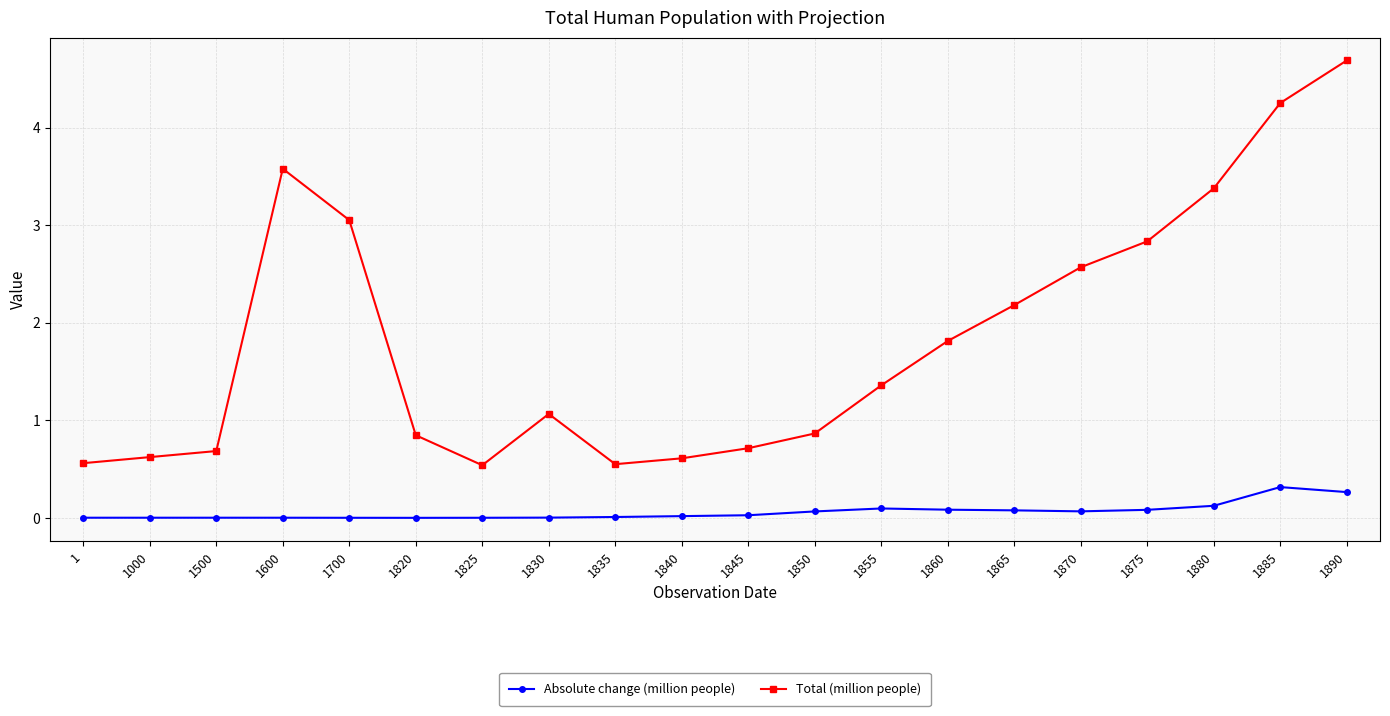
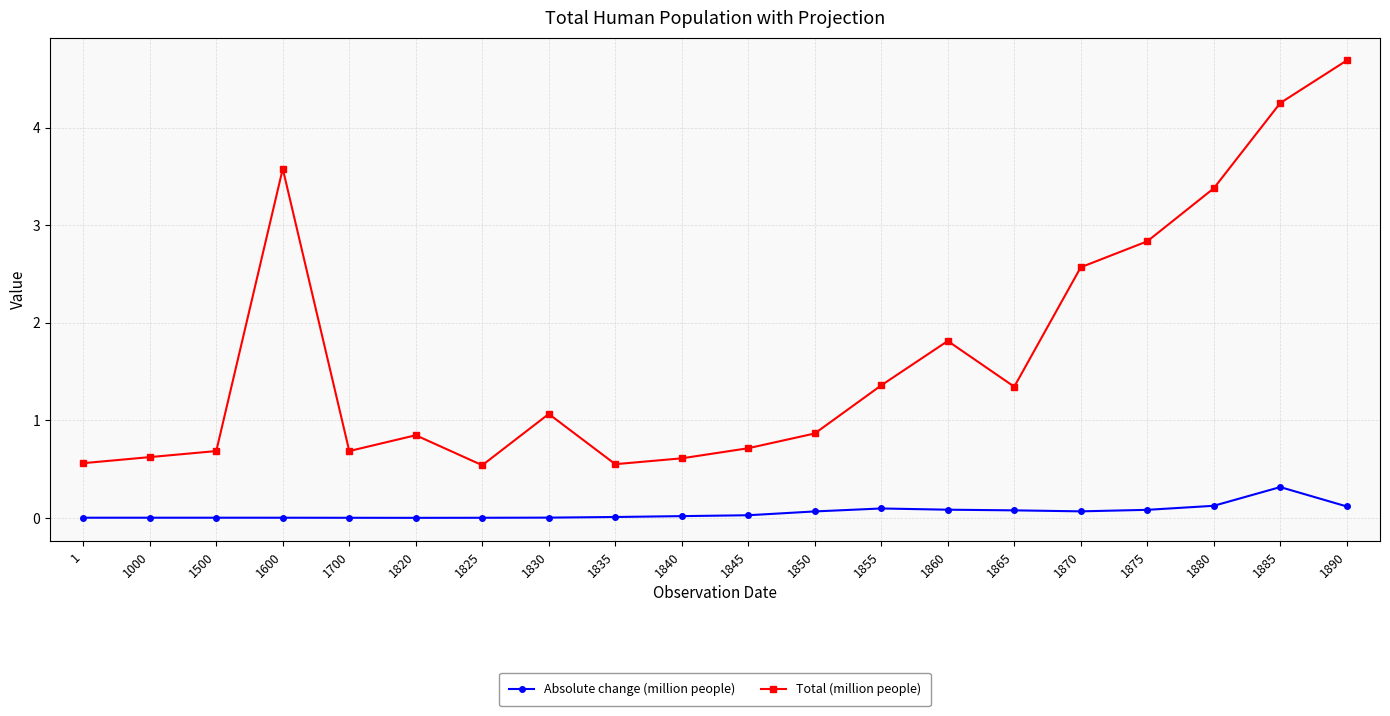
  {
    "Absolute change (million people)": {
      "1": 0.0,
      "1000": 0.0,
      "1500": 0.0,
      "1600": 0.0,
      "1700": 0.0,
      "1820": 0.0,
      "1825": 0.0,
      "1830": 0.0,
      "1835": 0.0,
      "1840": 0.0,
      "1845": 0.0,
      "1850": 0.1,
      "1855": 0.1,
      "1860": 0.1,
      "1865": 0.1,
      "1870": 0.1,
      "1875": 0.1,
      "1880": 0.1,
      "1885": 0.3,
-     "1890": 0.3
+     "1890": 0.1
    },
    "Total (million people)": {
      "1": 0.6,
      "1000": 0.6,
      "1500": 0.7,
      "1600": 3.6,
-     "1700": 3.1,
+     "1700": 0.7,
      "1820": 0.8,
      "1825": 0.5,
      "1830": 1.1,
      "1835": 0.5,
      "1840": 0.6,
      "1845": 0.7,
      "1850": 0.9,
      "1855": 1.4,
      "1860": 1.8,
-     "1865": 2.2,
+     "1865": 1.3,
      "1870": 2.6,
      "1875": 2.8,
      "1880": 3.4,
      "1885": 4.3,
      "1890": 4.7
    }
  }
